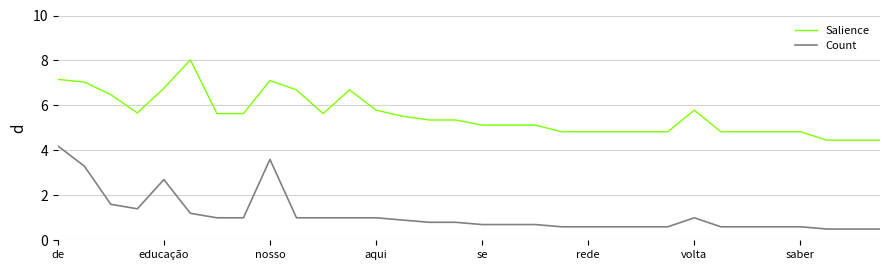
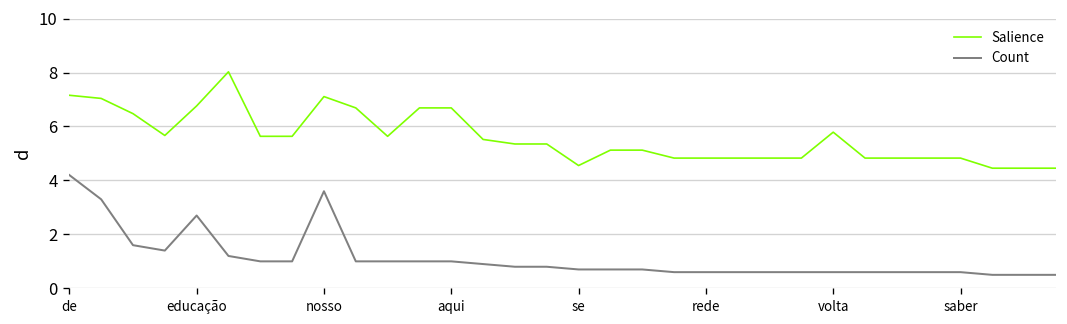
  {
    "Salience": {
      "de": 7.2,
      "educação": 6.8,
      "nosso": 7.1,
-     "aqui": 5.8,
-     "se": 5.1,
+     "aqui": 6.7,
+     "se": 4.6,
      "rede": 4.8,
      "volta": 5.8,
      "saber": 4.8
    },
    "Count": {
      "de": 4.2,
      "educação": 2.7,
      "nosso": 3.6,
      "aqui": 1.0,
      "se": 0.7,
      "rede": 0.6,
-     "volta": 1.0,
+     "volta": 0.6,
      "saber": 0.6
    }
  }
